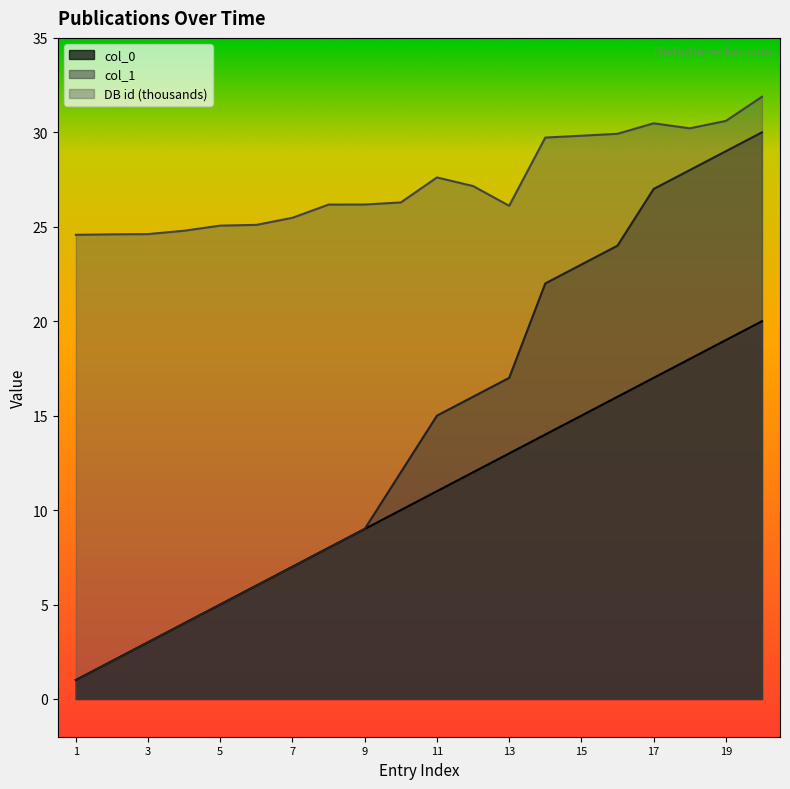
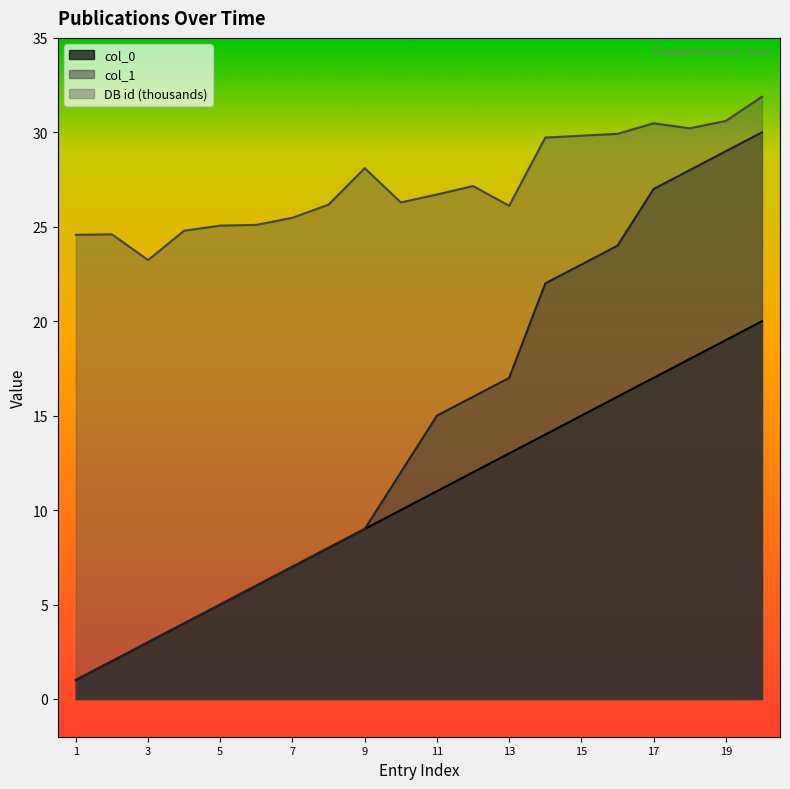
  {
    "DB id (thousands)": {
      "1": 24.6,
-     "3": 24.6,
+     "3": 23.2,
      "5": 25.1,
      "7": 25.5,
-     "9": 26.2,
-     "11": 27.6,
+     "9": 28.1,
+     "11": 26.7,
      "13": 26.1,
      "15": 29.8,
      "17": 30.5,
      "19": 30.6
    }
  }
